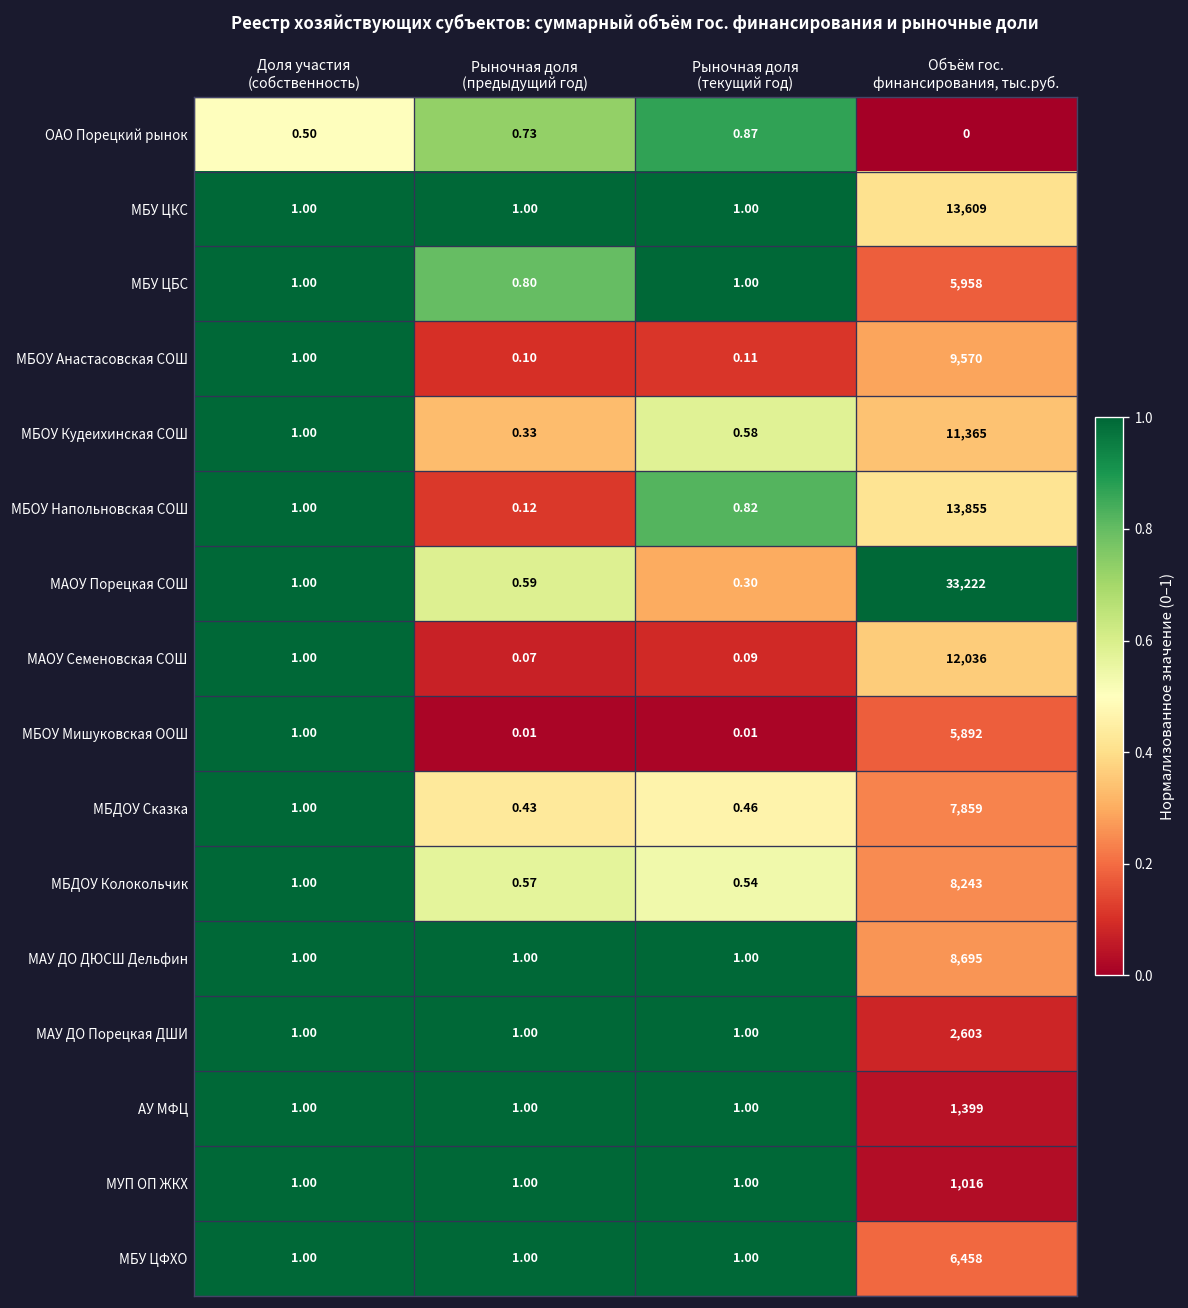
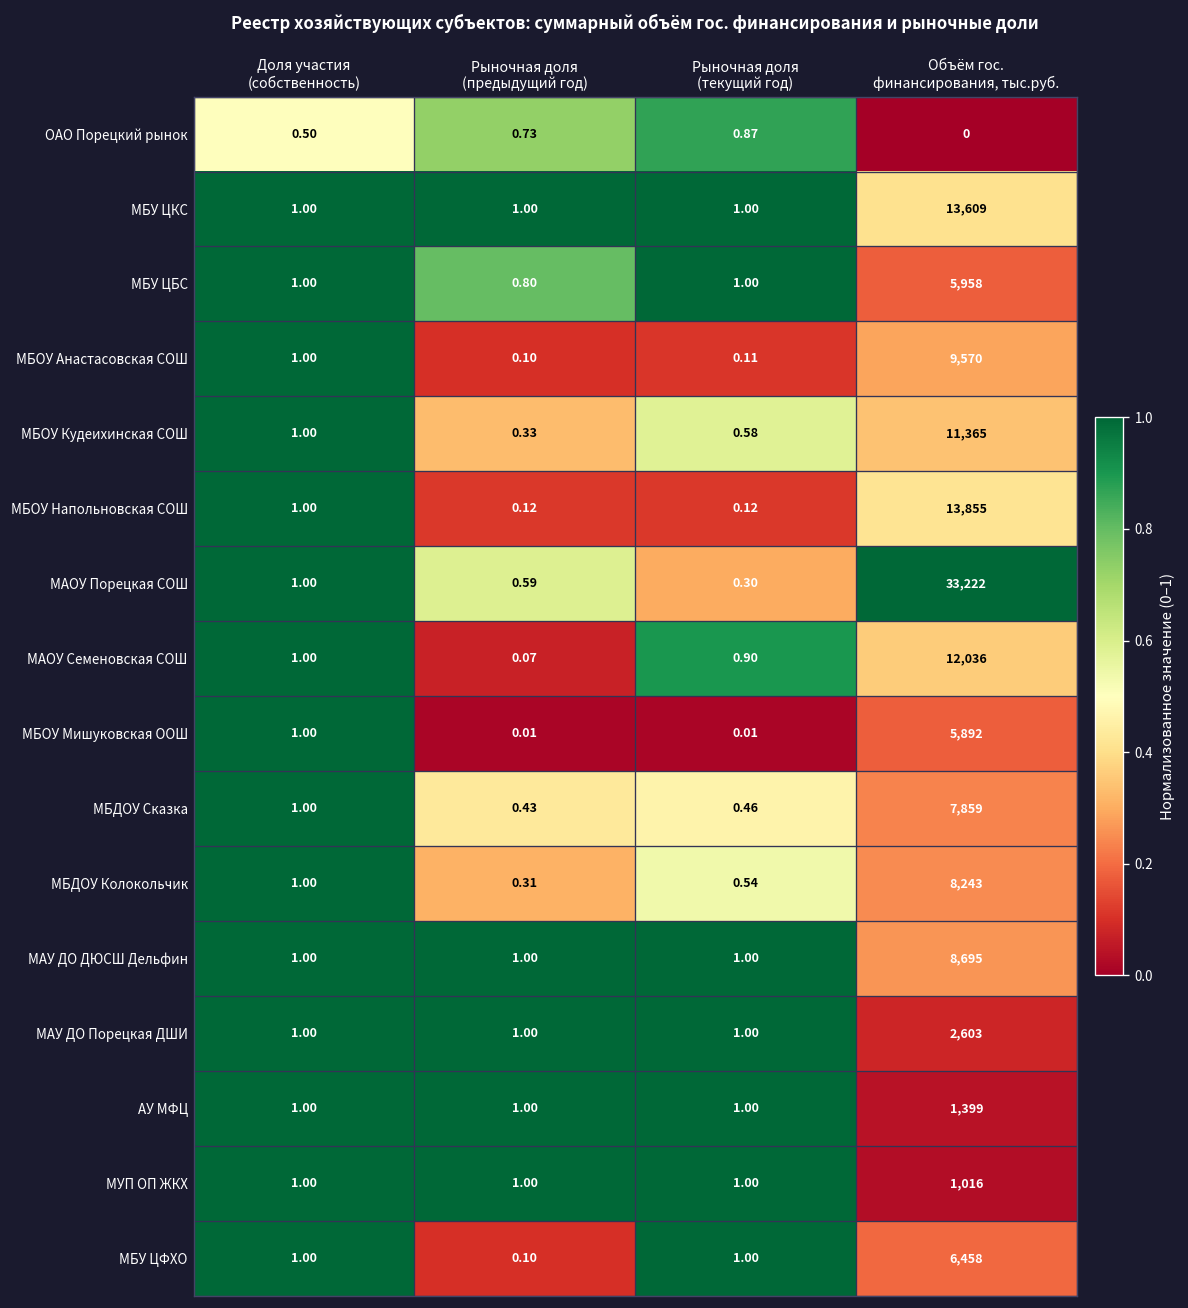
  {
    "ОАО Порецкий рынок": {
      "Доля участия (собственность)": "0.50",
      "Рыночная доля (предыдущий год)": "0.73",
      "Рыночная доля (текущий год)": "0.87",
      "Объём гос. финансирования, тыс.руб.": "0"
    },
    "МБУ ЦКС": {
      "Доля участия (собственность)": "1.00",
      "Рыночная доля (предыдущий год)": "1.00",
      "Рыночная доля (текущий год)": "1.00",
      "Объём гос. финансирования, тыс.руб.": "13,609"
    },
    "МБУ ЦБС": {
      "Доля участия (собственность)": "1.00",
      "Рыночная доля (предыдущий год)": "0.80",
      "Рыночная доля (текущий год)": "1.00",
      "Объём гос. финансирования, тыс.руб.": "5,958"
    },
    "МБОУ Анастасовская СОШ": {
      "Доля участия (собственность)": "1.00",
      "Рыночная доля (предыдущий год)": "0.10",
      "Рыночная доля (текущий год)": "0.11",
      "Объём гос. финансирования, тыс.руб.": "9,570"
    },
    "МБОУ Кудеихинская СОШ": {
      "Доля участия (собственность)": "1.00",
      "Рыночная доля (предыдущий год)": "0.33",
      "Рыночная доля (текущий год)": "0.58",
      "Объём гос. финансирования, тыс.руб.": "11,365"
    },
    "МБОУ Напольновская СОШ": {
      "Доля участия (собственность)": "1.00",
      "Рыночная доля (предыдущий год)": "0.12",
-     "Рыночная доля (текущий год)": "0.82",
+     "Рыночная доля (текущий год)": "0.12",
      "Объём гос. финансирования, тыс.руб.": "13,855"
    },
    "МАОУ Порецкая СОШ": {
      "Доля участия (собственность)": "1.00",
      "Рыночная доля (предыдущий год)": "0.59",
      "Рыночная доля (текущий год)": "0.30",
      "Объём гос. финансирования, тыс.руб.": "33,222"
    },
    "МАОУ Семеновская СОШ": {
      "Доля участия (собственность)": "1.00",
      "Рыночная доля (предыдущий год)": "0.07",
-     "Рыночная доля (текущий год)": "0.09",
+     "Рыночная доля (текущий год)": "0.90",
      "Объём гос. финансирования, тыс.руб.": "12,036"
    },
    "МБОУ Мишуковская ООШ": {
      "Доля участия (собственность)": "1.00",
      "Рыночная доля (предыдущий год)": "0.01",
      "Рыночная доля (текущий год)": "0.01",
      "Объём гос. финансирования, тыс.руб.": "5,892"
    },
    "МБДОУ Сказка": {
      "Доля участия (собственность)": "1.00",
      "Рыночная доля (предыдущий год)": "0.43",
      "Рыночная доля (текущий год)": "0.46",
      "Объём гос. финансирования, тыс.руб.": "7,859"
    },
    "МБДОУ Колокольчик": {
      "Доля участия (собственность)": "1.00",
-     "Рыночная доля (предыдущий год)": "0.57",
+     "Рыночная доля (предыдущий год)": "0.31",
      "Рыночная доля (текущий год)": "0.54",
      "Объём гос. финансирования, тыс.руб.": "8,243"
    },
    "МАУ ДО ДЮСШ Дельфин": {
      "Доля участия (собственность)": "1.00",
      "Рыночная доля (предыдущий год)": "1.00",
      "Рыночная доля (текущий год)": "1.00",
      "Объём гос. финансирования, тыс.руб.": "8,695"
    },
    "МАУ ДО Порецкая ДШИ": {
      "Доля участия (собственность)": "1.00",
      "Рыночная доля (предыдущий год)": "1.00",
      "Рыночная доля (текущий год)": "1.00",
      "Объём гос. финансирования, тыс.руб.": "2,603"
    },
    "АУ МФЦ": {
      "Доля участия (собственность)": "1.00",
      "Рыночная доля (предыдущий год)": "1.00",
      "Рыночная доля (текущий год)": "1.00",
      "Объём гос. финансирования, тыс.руб.": "1,399"
    },
    "МУП ОП ЖКХ": {
      "Доля участия (собственность)": "1.00",
      "Рыночная доля (предыдущий год)": "1.00",
      "Рыночная доля (текущий год)": "1.00",
      "Объём гос. финансирования, тыс.руб.": "1,016"
    },
    "МБУ ЦФХО": {
      "Доля участия (собственность)": "1.00",
-     "Рыночная доля (предыдущий год)": "1.00",
+     "Рыночная доля (предыдущий год)": "0.10",
      "Рыночная доля (текущий год)": "1.00",
      "Объём гос. финансирования, тыс.руб.": "6,458"
    }
  }
